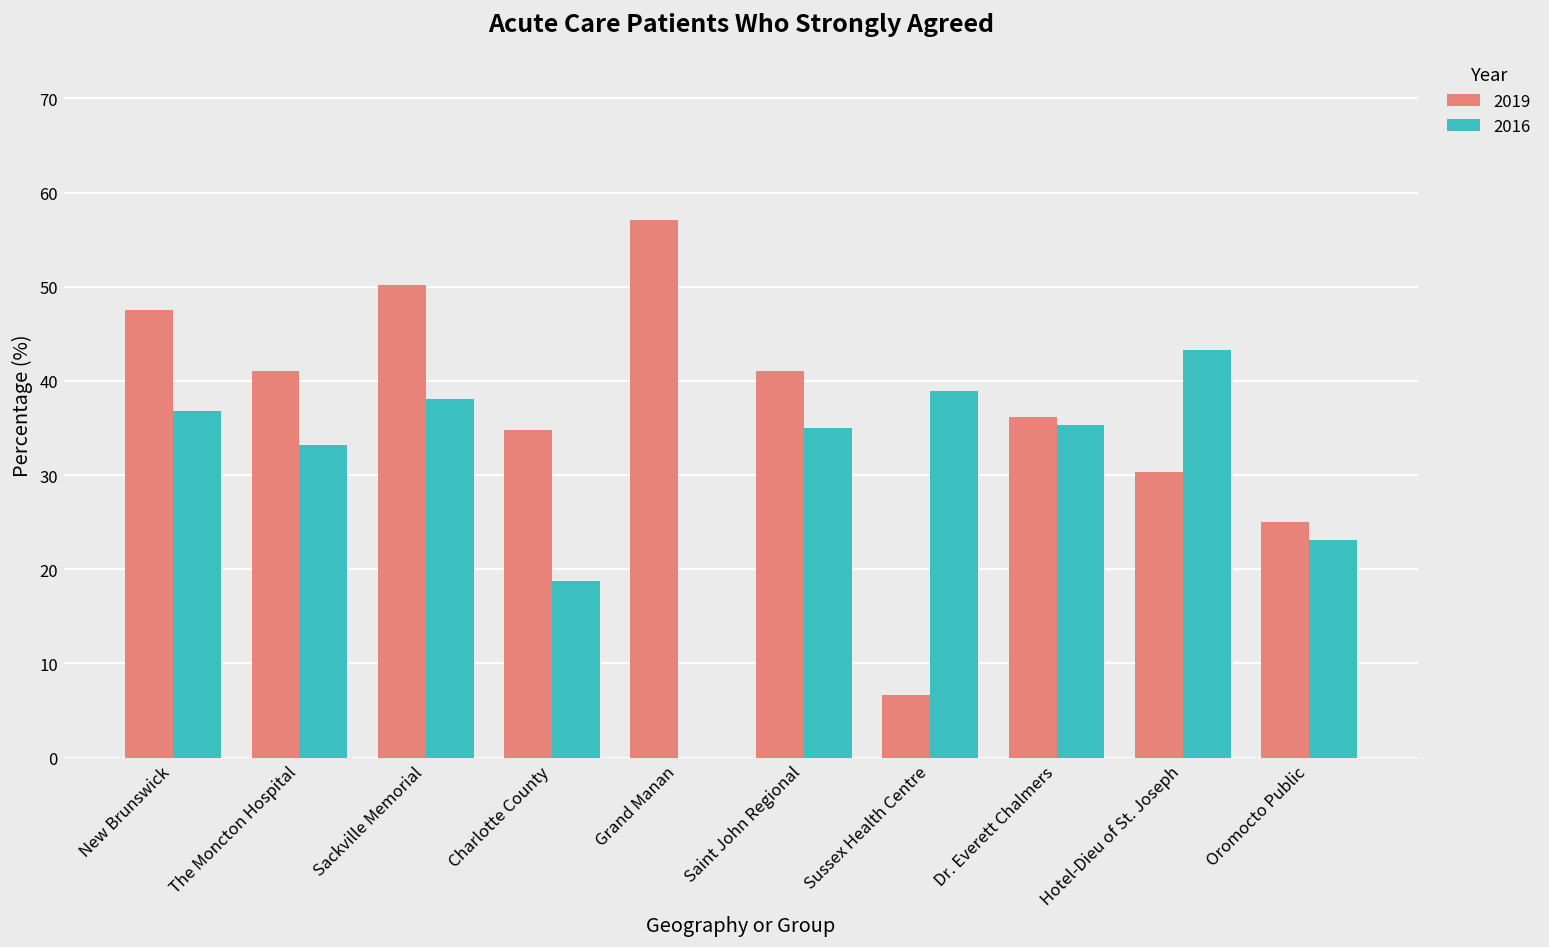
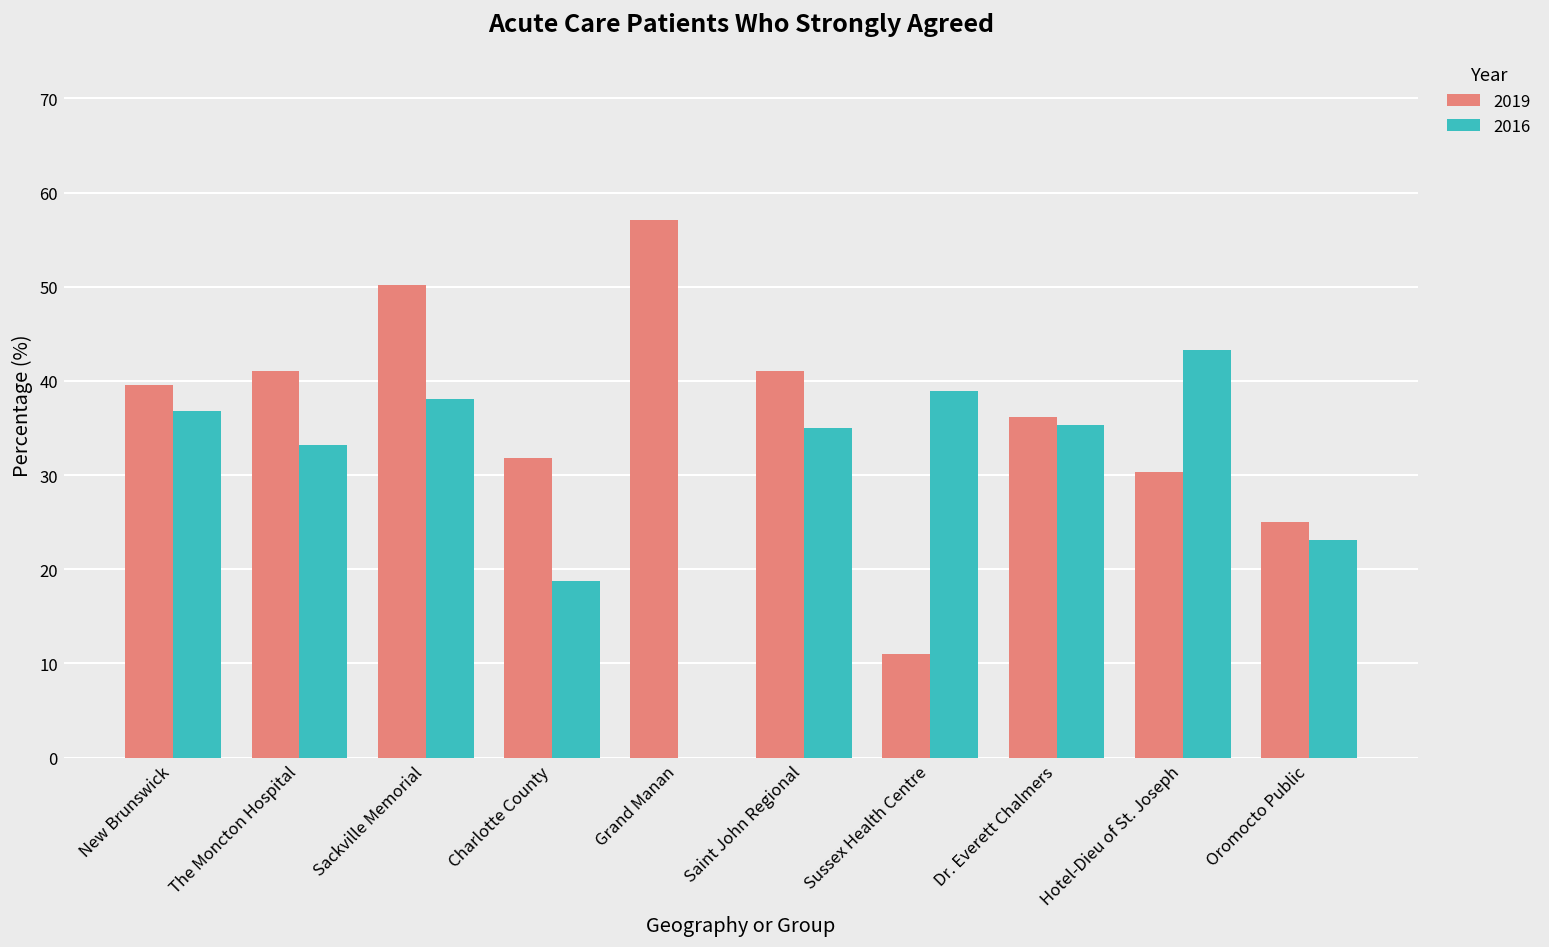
  {
    "2019": {
-     "New Brunswick": 47,
+     "New Brunswick": 40,
      "The Moncton Hospital": 41,
      "Sackville Memorial": 50,
-     "Charlotte County": 35,
+     "Charlotte County": 32,
      "Grand Manan": 57,
      "Saint John Regional": 41,
-     "Sussex Health Centre": 7,
+     "Sussex Health Centre": 11,
      "Dr. Everett Chalmers": 36,
      "Hotel-Dieu of St. Joseph": 30,
      "Oromocto Public": 25
    }
  }
